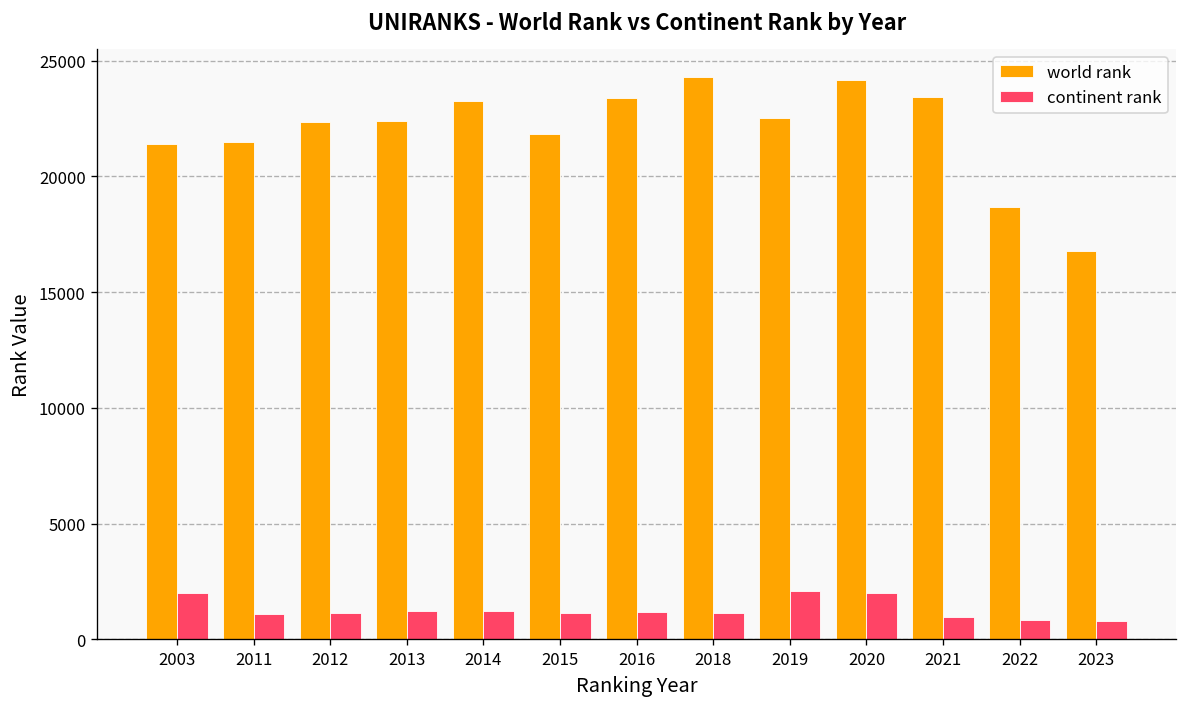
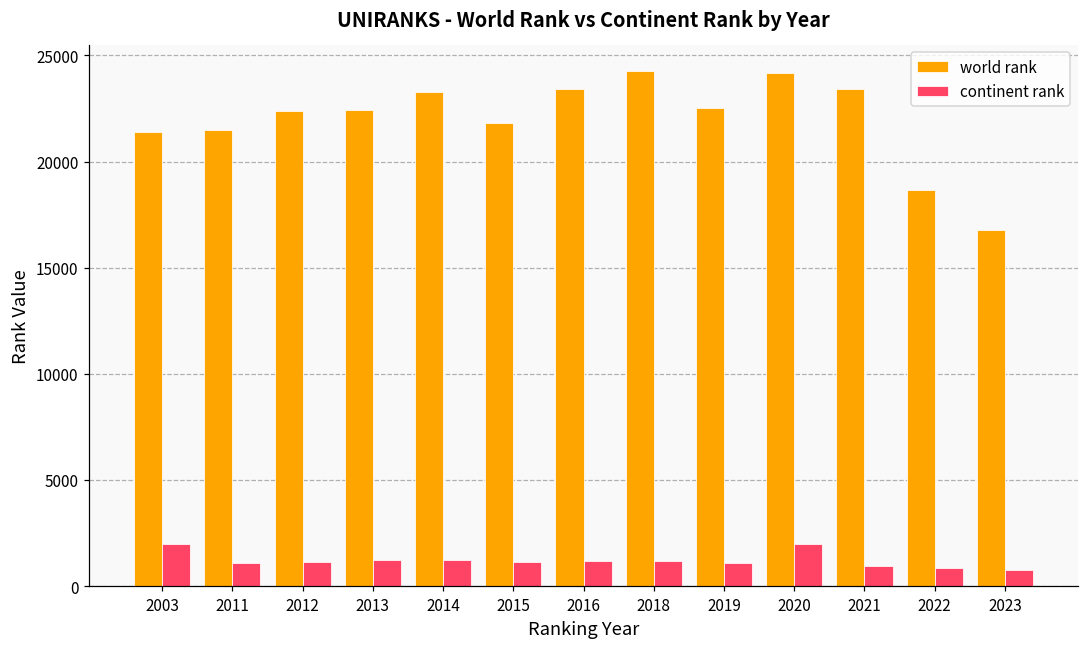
  {
    "world rank": {
      "2003": 21400,
      "2011": 21500,
      "2012": 22400,
      "2013": 22400,
      "2014": 23300,
      "2015": 21800,
      "2016": 23400,
      "2018": 24300,
      "2019": 22500,
      "2020": 24100,
      "2021": 23400,
      "2022": 18700,
      "2023": 16800
    },
    "continent rank": {
      "2003": 2000,
      "2011": 1100,
      "2012": 1200,
      "2013": 1200,
      "2014": 1200,
      "2015": 1100,
      "2016": 1200,
      "2018": 1200,
-     "2019": 2100,
+     "2019": 1100,
      "2020": 2000,
      "2021": 1000,
      "2022": 800,
      "2023": 800
    }
  }
